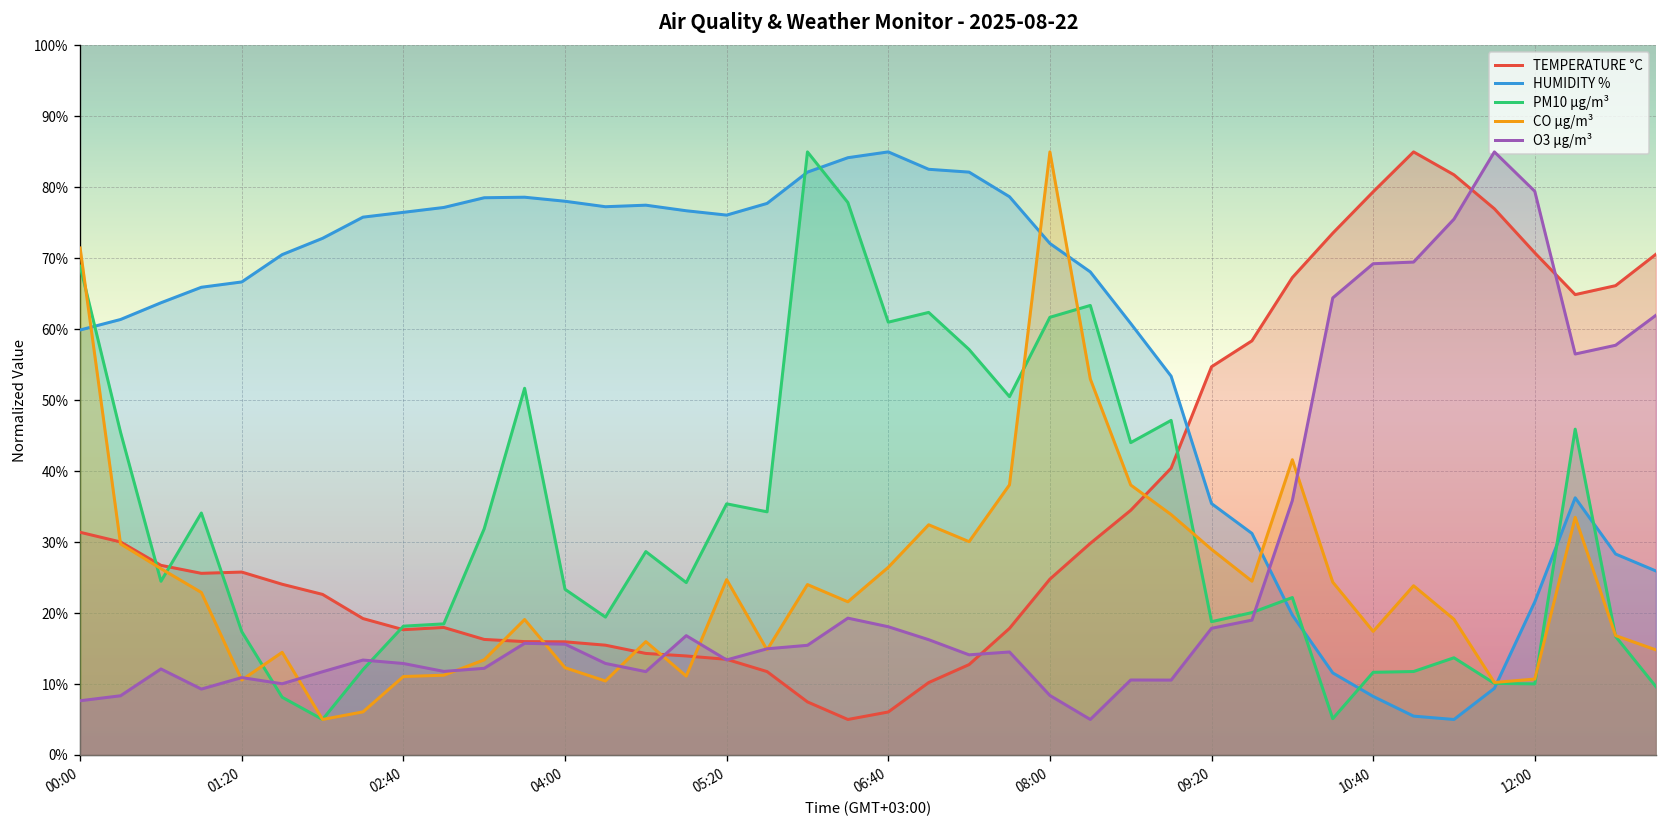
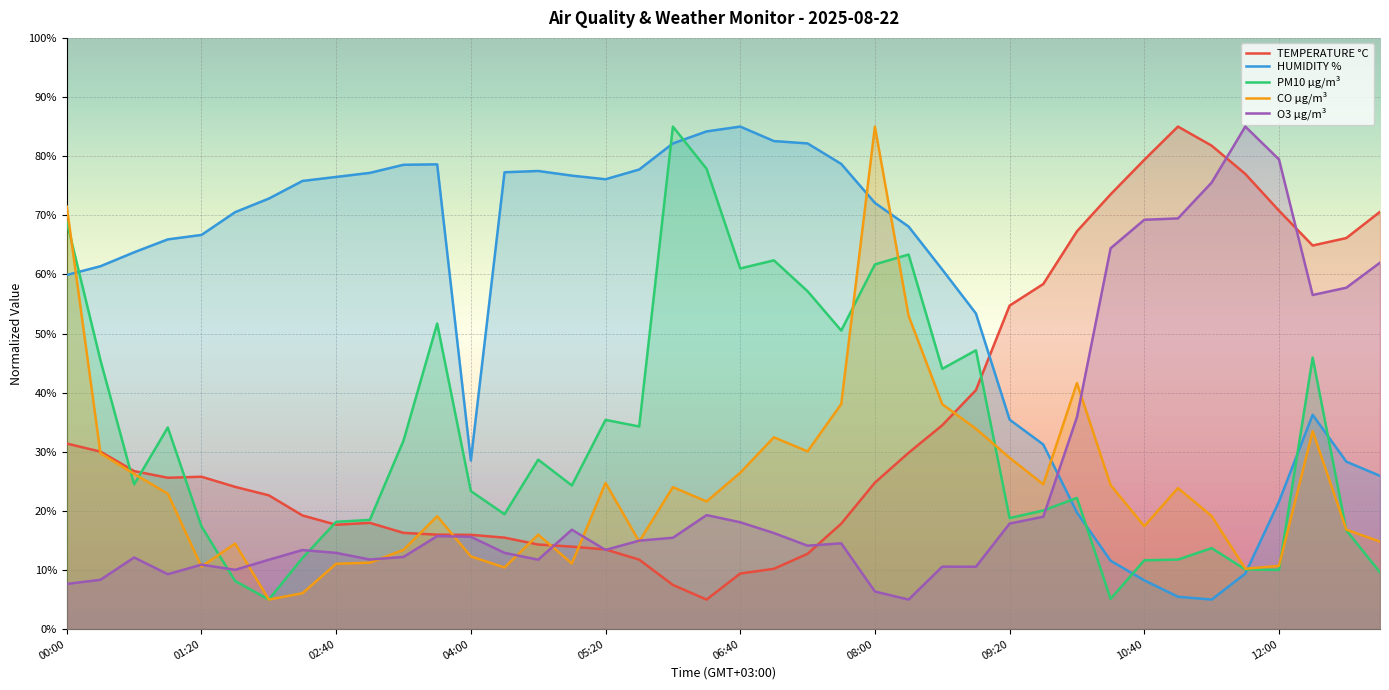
  {
    "TEMPERATURE °C": {
      "00:00": "31%",
      "01:20": "26%",
      "02:40": "18%",
-     "06:40": "6%",
+     "06:40": "9%",
      "08:00": "25%",
      "09:20": "55%",
      "10:40": "79%",
      "12:00": "71%"
    },
    "HUMIDITY %": {
      "00:00": "60%",
      "01:20": "67%",
      "02:40": "76%",
-     "04:00": "78%",
+     "04:00": "29%",
      "05:20": "76%",
      "06:40": "85%",
      "08:00": "72%",
      "09:20": "35%",
      "10:40": "8%",
      "12:00": "22%"
    },
    "PM10 µg/m³": {
      "00:00": "69%",
      "01:20": "17%",
      "02:40": "18%",
      "04:00": "23%",
      "05:20": "35%",
      "06:40": "61%",
      "08:00": "62%",
      "09:20": "19%",
      "10:40": "12%",
      "12:00": "10%"
    },
    "CO µg/m³": {
      "00:00": "71%",
      "02:40": "11%",
      "04:00": "12%",
      "05:20": "25%",
      "06:40": "26%",
      "08:00": "85%",
      "09:20": "29%",
      "10:40": "17%",
      "12:00": "11%"
    },
    "O3 µg/m³": {
      "00:00": "8%",
      "02:40": "13%",
      "06:40": "18%",
-     "08:00": "8%",
+     "08:00": "6%",
      "09:20": "18%",
      "10:40": "69%",
      "12:00": "79%"
    }
  }
